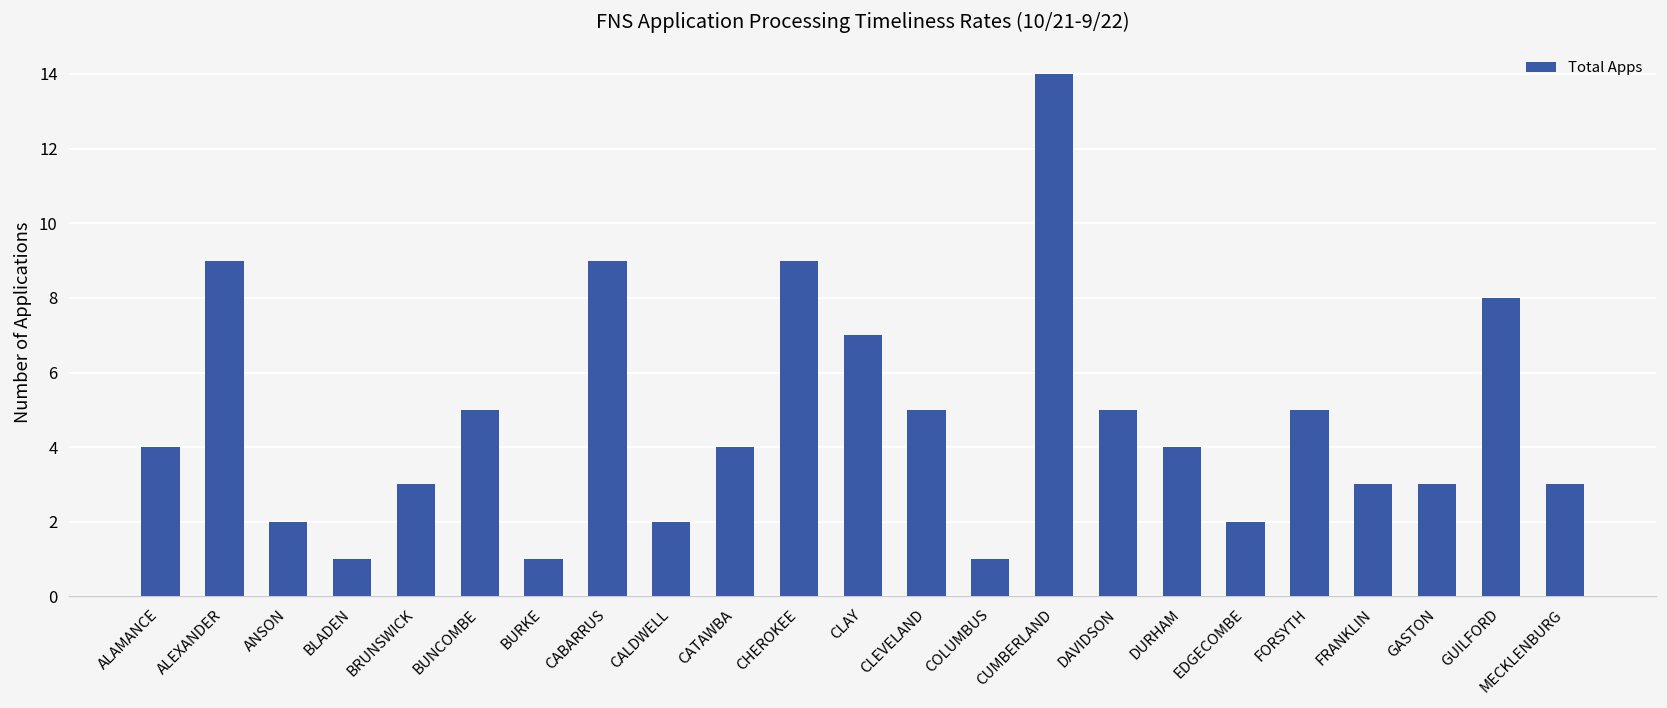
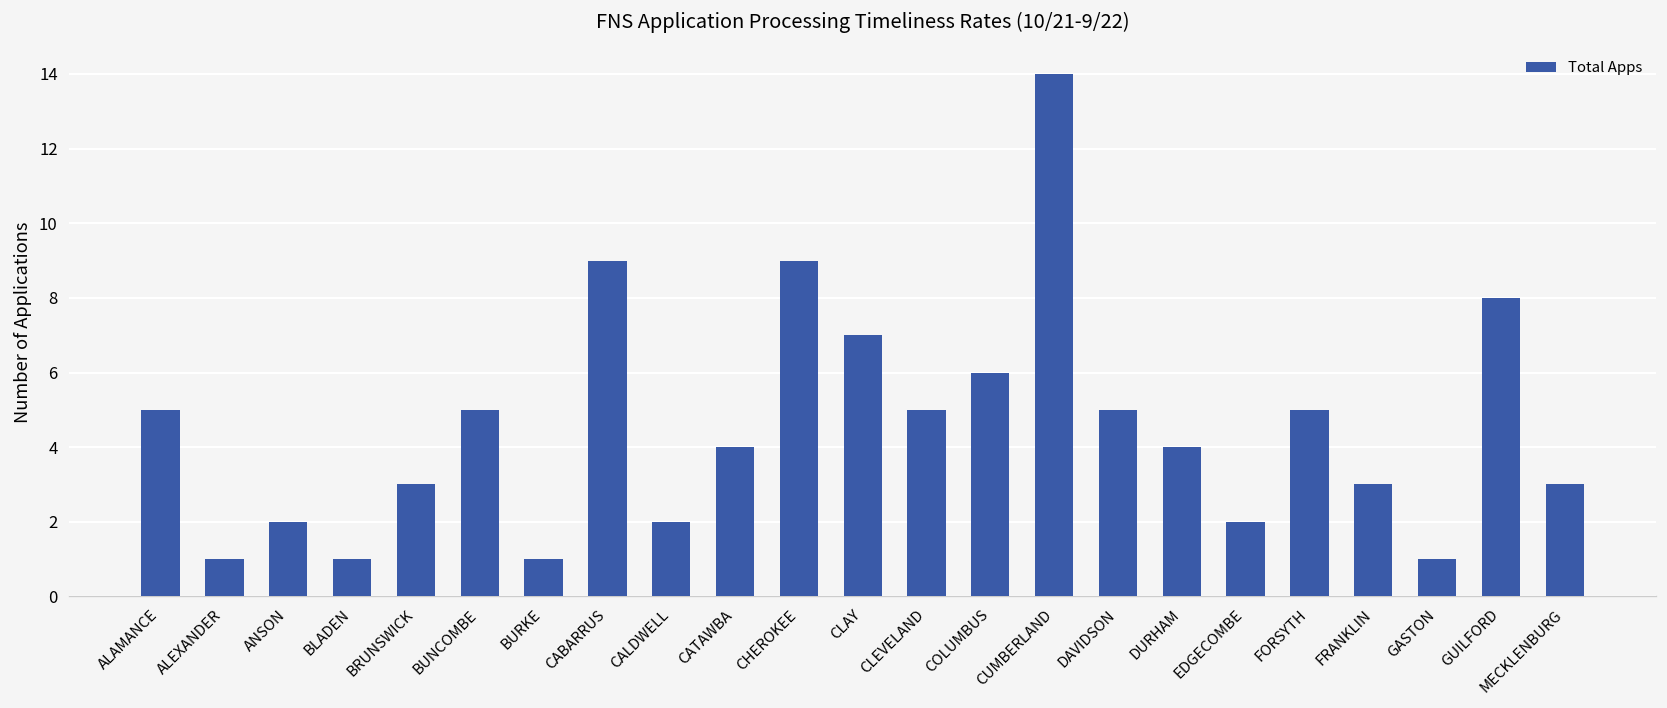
  {
-   "ALAMANCE": 4,
-   "ALEXANDER": 9,
+   "ALAMANCE": 5,
+   "ALEXANDER": 1,
    "ANSON": 2,
    "BLADEN": 1,
    "BRUNSWICK": 3,
    "BUNCOMBE": 5,
    "BURKE": 1,
    "CABARRUS": 9,
    "CALDWELL": 2,
    "CATAWBA": 4,
    "CHEROKEE": 9,
    "CLAY": 7,
    "CLEVELAND": 5,
-   "COLUMBUS": 1,
+   "COLUMBUS": 6,
    "CUMBERLAND": 14,
    "DAVIDSON": 5,
    "DURHAM": 4,
    "EDGECOMBE": 2,
    "FORSYTH": 5,
    "FRANKLIN": 3,
-   "GASTON": 3,
+   "GASTON": 1,
    "GUILFORD": 8,
    "MECKLENBURG": 3
  }
